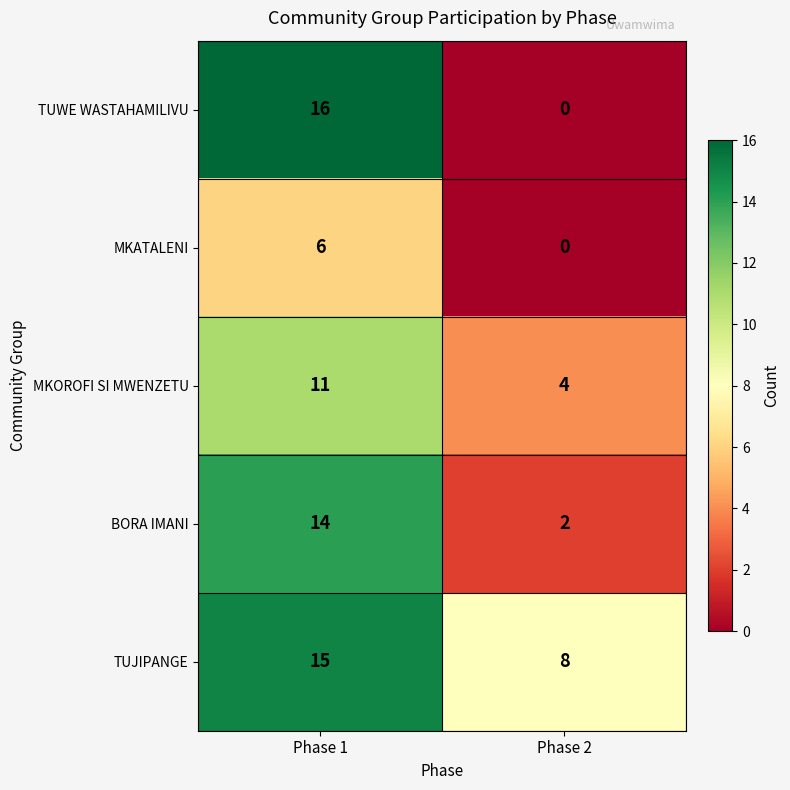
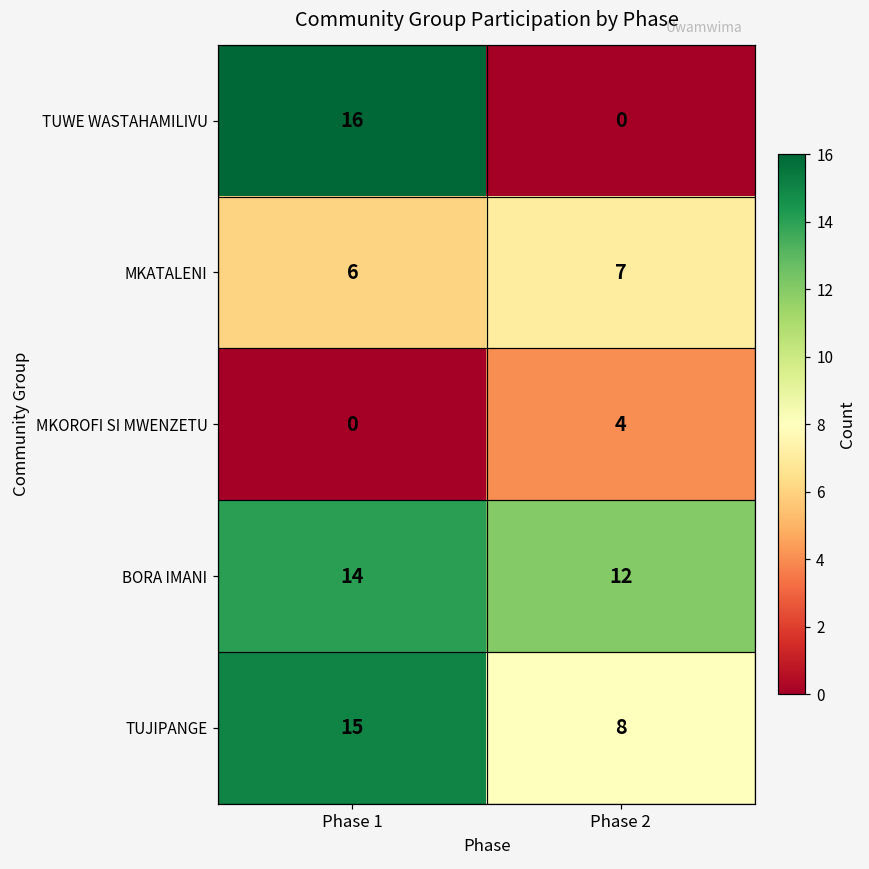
  {
    "TUWE WASTAHAMILIVU": {
      "Phase 1": 16,
      "Phase 2": 0
    },
    "MKATALENI": {
      "Phase 1": 6,
-     "Phase 2": 0
+     "Phase 2": 7
    },
    "MKOROFI SI MWENZETU": {
-     "Phase 1": 11,
+     "Phase 1": 0,
      "Phase 2": 4
    },
    "BORA IMANI": {
      "Phase 1": 14,
-     "Phase 2": 2
+     "Phase 2": 12
    },
    "TUJIPANGE": {
      "Phase 1": 15,
      "Phase 2": 8
    }
  }
